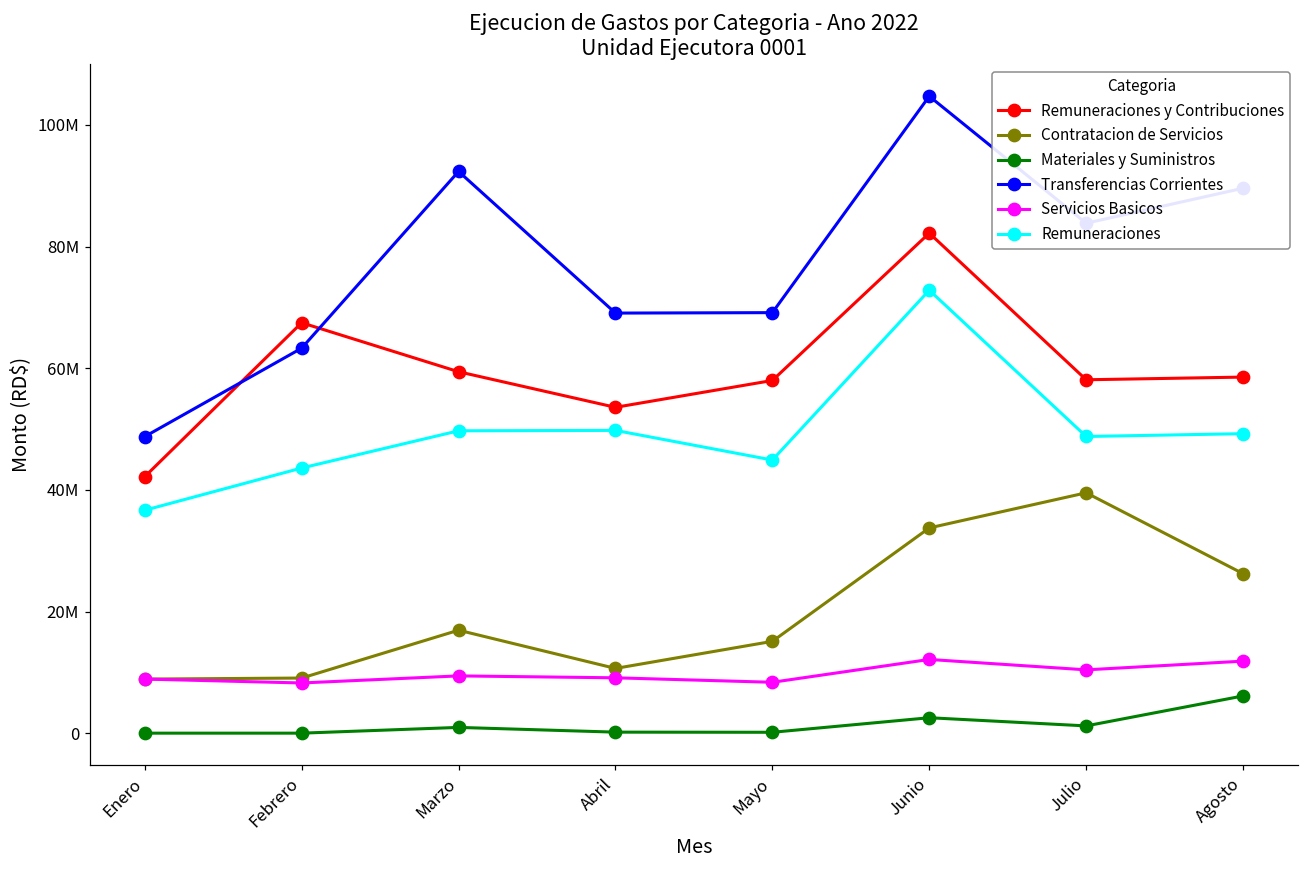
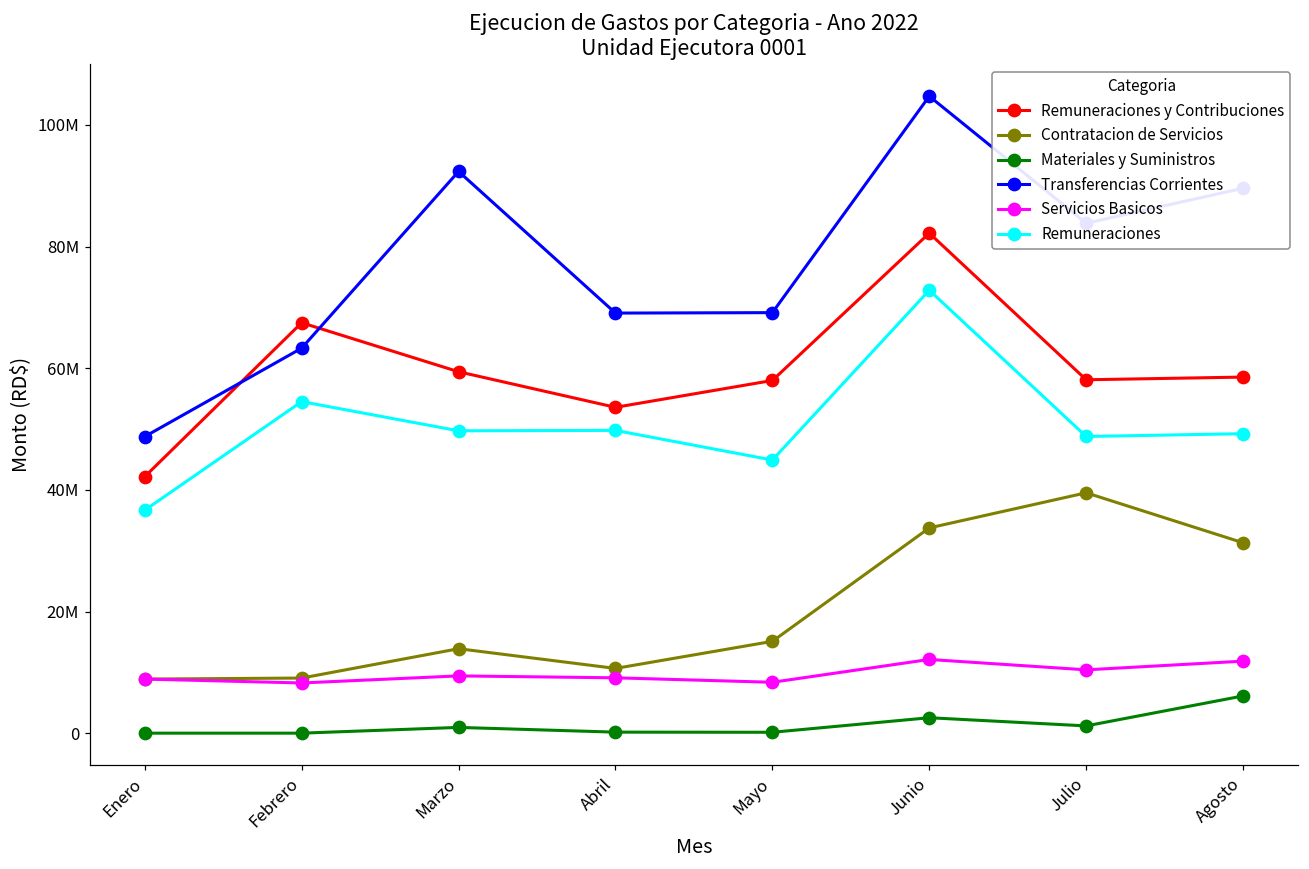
  {
    "Remuneraciones y Contribuciones": {
      "Enero": 42000000,
      "Febrero": 67000000,
      "Marzo": 59000000,
      "Abril": 54000000,
      "Mayo": 58000000,
      "Junio": 82000000,
      "Julio": 58000000,
      "Agosto": 59000000
    },
    "Contratacion de Servicios": {
      "Febrero": 9000000,
-     "Marzo": 17000000,
+     "Marzo": 14000000,
      "Abril": 11000000,
      "Mayo": 15000000,
      "Junio": 34000000,
      "Julio": 40000000,
-     "Agosto": 26000000
+     "Agosto": 31000000
    },
    "Materiales y Suministros": {
      "Enero": 0,
      "Febrero": 0,
      "Marzo": 1000000,
      "Abril": 0,
      "Mayo": 0,
      "Junio": 3000000,
      "Julio": 1000000,
      "Agosto": 6000000
    },
    "Transferencias Corrientes": {
      "Enero": 49000000,
      "Febrero": 63000000,
      "Marzo": 92000000,
      "Abril": 69000000,
      "Mayo": 69000000,
      "Junio": 105000000
    },
    "Servicios Basicos": {
      "Febrero": 8000000,
      "Marzo": 9000000,
      "Abril": 9000000,
      "Mayo": 8000000,
      "Junio": 12000000,
      "Julio": 10000000,
      "Agosto": 12000000
    },
    "Remuneraciones": {
      "Enero": 37000000,
-     "Febrero": 44000000,
+     "Febrero": 55000000,
      "Marzo": 50000000,
      "Abril": 50000000,
      "Mayo": 45000000,
      "Junio": 73000000,
      "Julio": 49000000,
      "Agosto": 49000000
    }
  }
